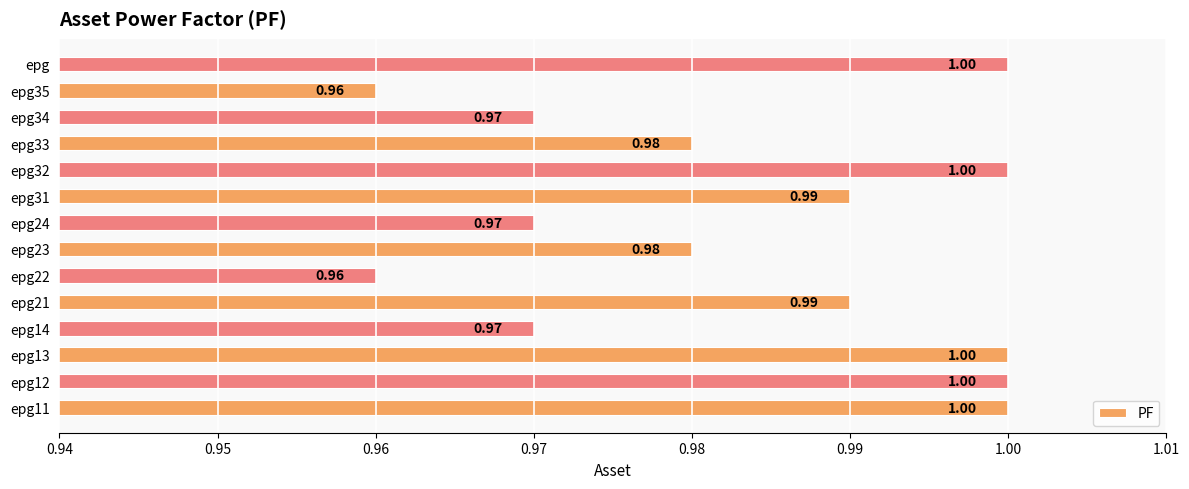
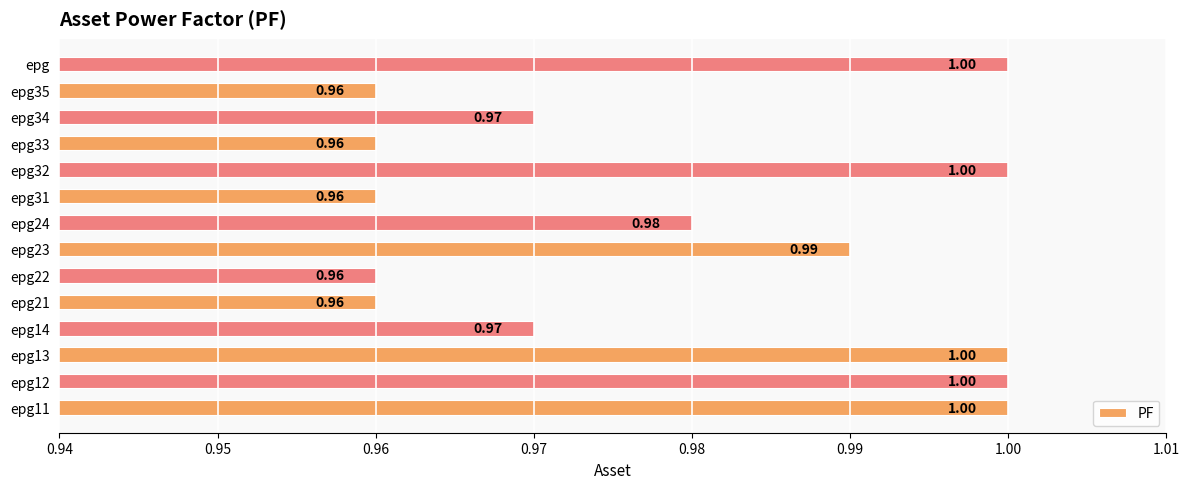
  {
    "epg": 1.00,
    "epg35": 0.96,
    "epg34": 0.97,
-   "epg33": 0.98,
+   "epg33": 0.96,
    "epg32": 1.00,
-   "epg31": 0.99,
-   "epg24": 0.97,
-   "epg23": 0.98,
+   "epg31": 0.96,
+   "epg24": 0.98,
+   "epg23": 0.99,
    "epg22": 0.96,
-   "epg21": 0.99,
+   "epg21": 0.96,
    "epg14": 0.97,
    "epg13": 1.00,
    "epg12": 1.00,
    "epg11": 1.00
  }
